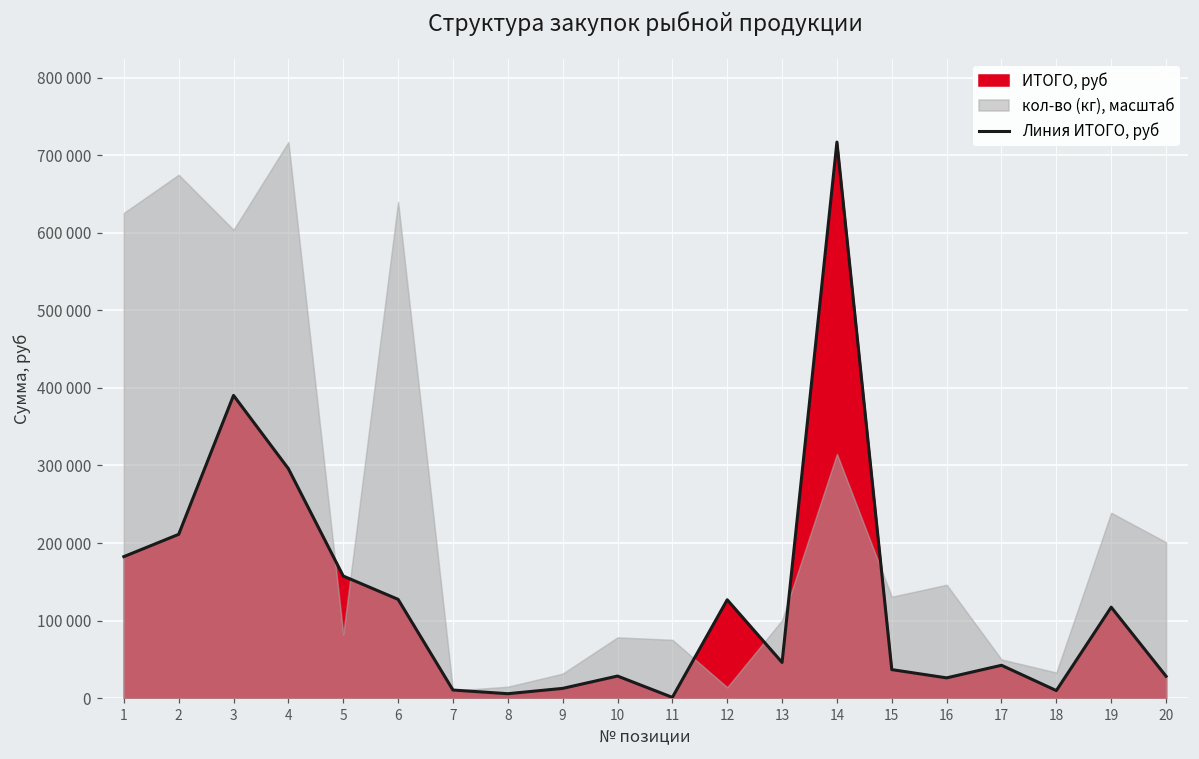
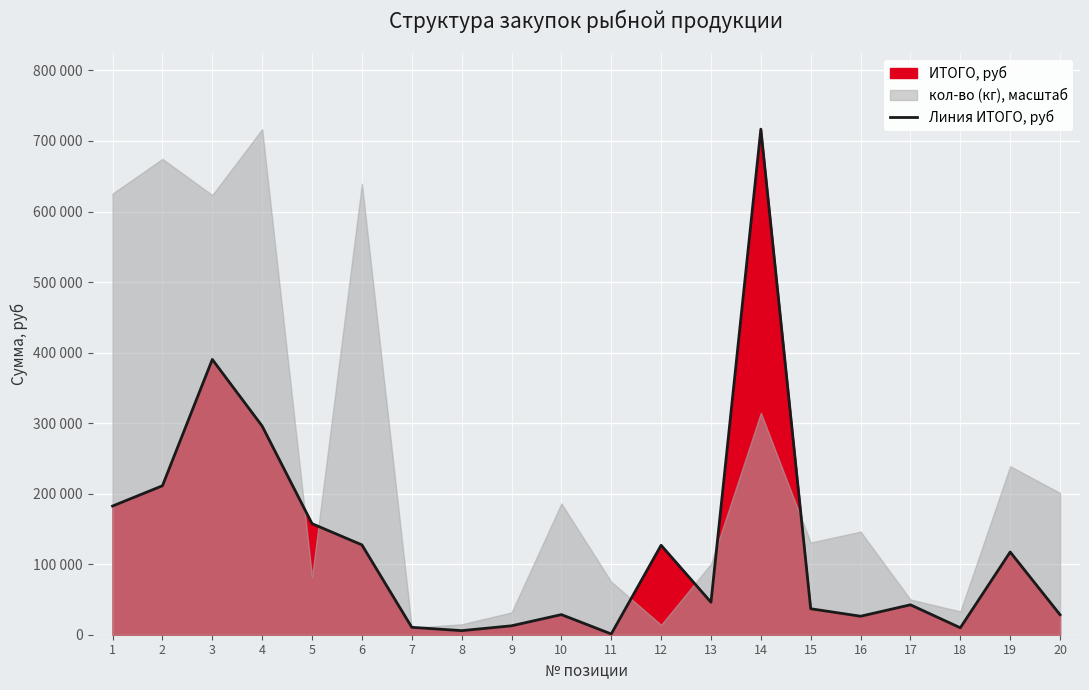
  {
    "ИТОГО, руб": {
      "1": 180000,
      "2": 210000,
      "3": 390000,
      "4": 300000,
      "5": 160000,
      "6": 130000,
      "8": 10000,
      "9": 10000,
      "10": 30000,
      "11": 0,
      "12": 130000,
      "13": 50000,
      "14": 720000,
      "15": 40000,
      "16": 30000,
      "17": 40000,
      "18": 10000,
      "19": 120000,
      "20": 30000
    },
    "кол-во (кг), масштаб": {
      "1": 630000,
      "2": 670000,
-     "3": 600000,
+     "3": 620000,
      "4": 720000,
      "5": 80000,
      "6": 640000,
      "8": 10000,
      "9": 30000,
-     "10": 80000,
+     "10": 190000,
      "11": 80000,
      "12": 10000,
      "13": 100000,
      "14": 310000,
      "15": 130000,
      "16": 150000,
      "17": 50000,
      "18": 30000,
      "19": 240000,
      "20": 200000
    }
  }
